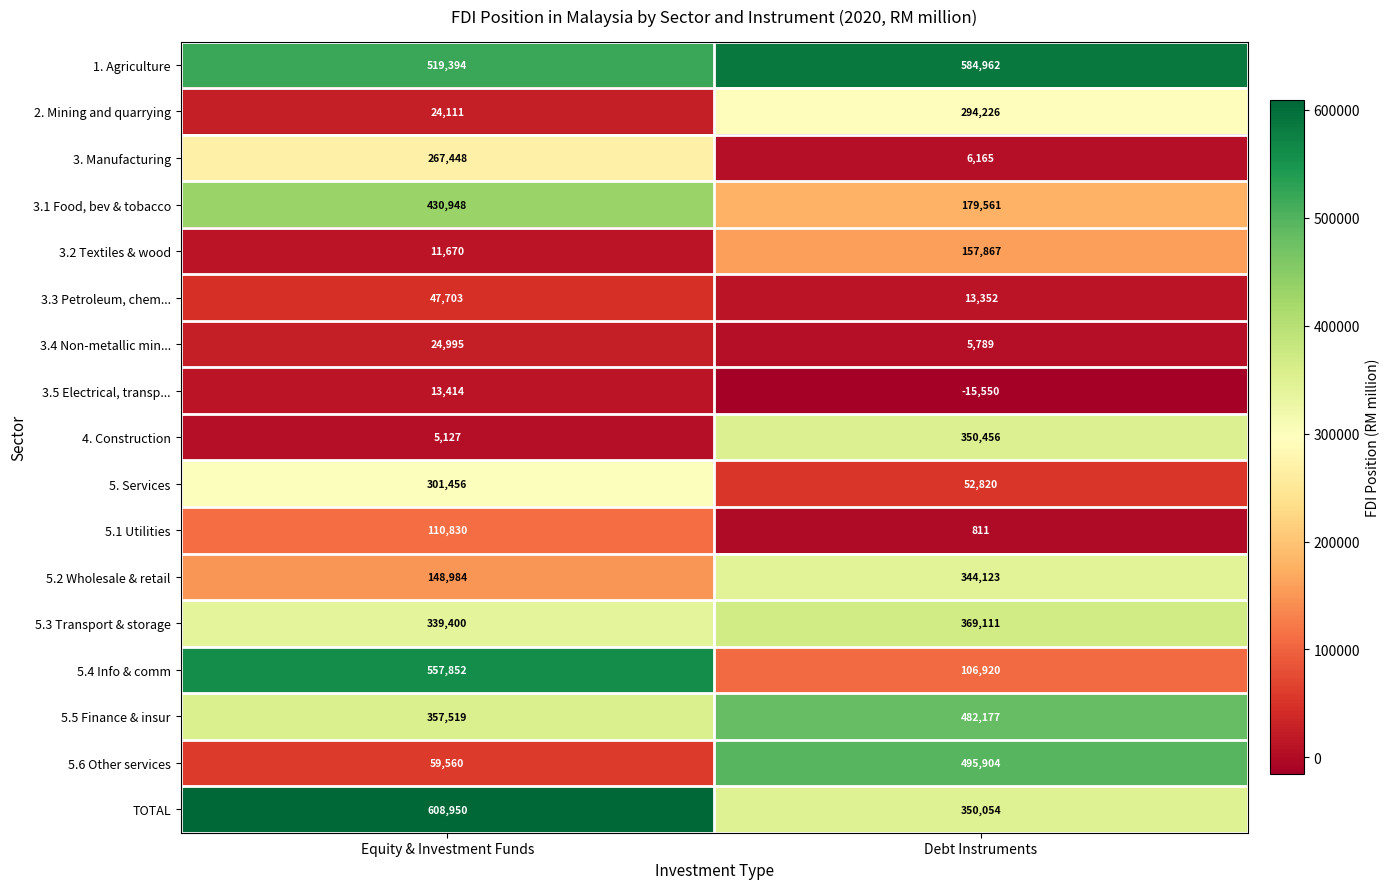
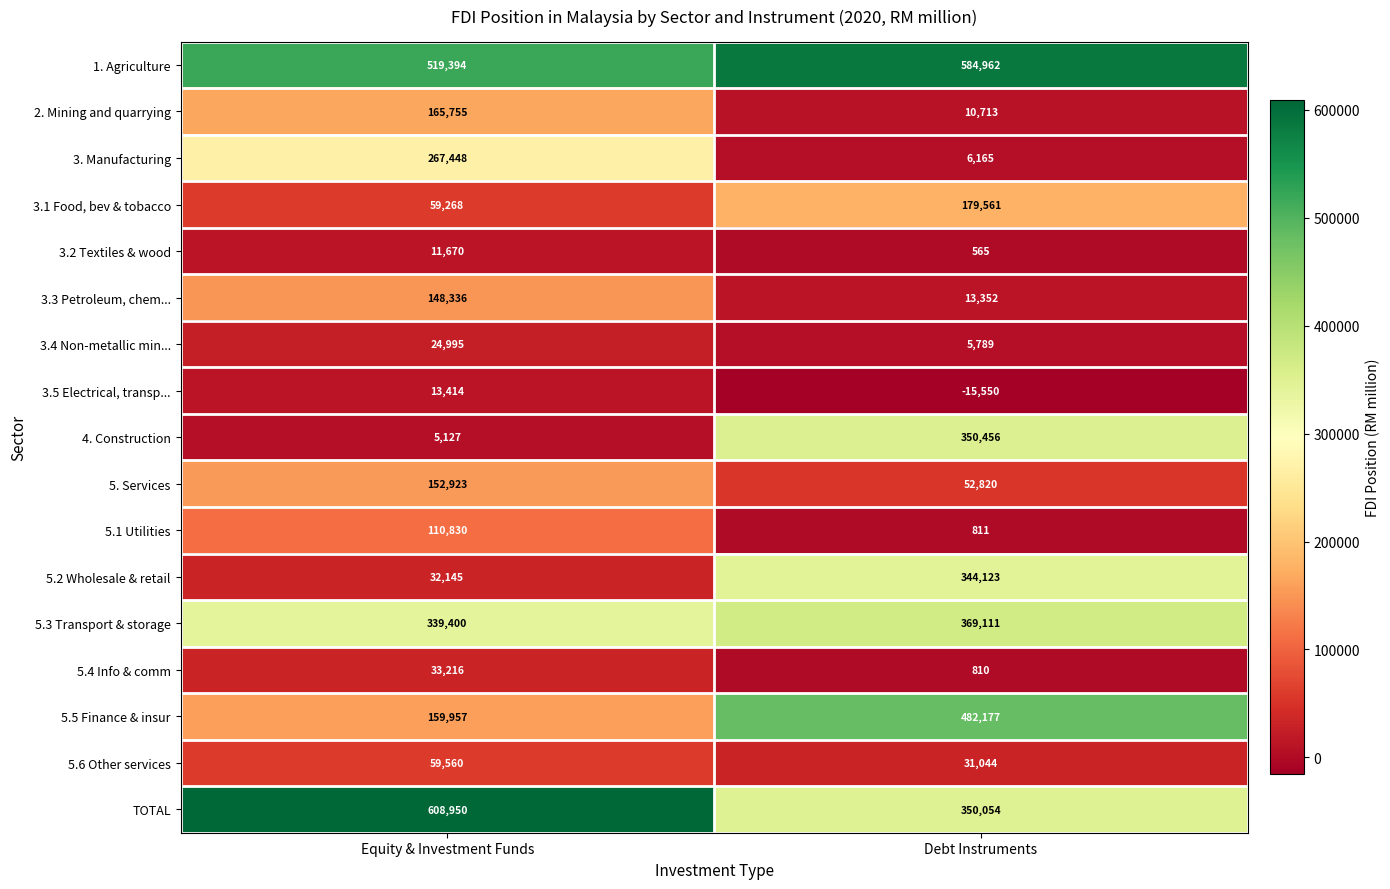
  {
    "1. Agriculture": {
      "Equity & Investment Funds": "519,394",
      "Debt Instruments": "584,962"
    },
    "2. Mining and quarrying": {
-     "Equity & Investment Funds": "24,111",
-     "Debt Instruments": "294,226"
+     "Equity & Investment Funds": "165,755",
+     "Debt Instruments": "10,713"
    },
    "3. Manufacturing": {
      "Equity & Investment Funds": "267,448",
      "Debt Instruments": "6,165"
    },
    "3.1 Food, bev & tobacco": {
-     "Equity & Investment Funds": "430,948",
+     "Equity & Investment Funds": "59,268",
      "Debt Instruments": "179,561"
    },
    "3.2 Textiles & wood": {
      "Equity & Investment Funds": "11,670",
-     "Debt Instruments": "157,867"
+     "Debt Instruments": "565"
    },
    "3.3 Petroleum, chem...": {
-     "Equity & Investment Funds": "47,703",
+     "Equity & Investment Funds": "148,336",
      "Debt Instruments": "13,352"
    },
    "3.4 Non-metallic min...": {
      "Equity & Investment Funds": "24,995",
      "Debt Instruments": "5,789"
    },
    "3.5 Electrical, transp...": {
      "Equity & Investment Funds": "13,414",
      "Debt Instruments": "-15,550"
    },
    "4. Construction": {
      "Equity & Investment Funds": "5,127",
      "Debt Instruments": "350,456"
    },
    "5. Services": {
-     "Equity & Investment Funds": "301,456",
+     "Equity & Investment Funds": "152,923",
      "Debt Instruments": "52,820"
    },
    "5.1 Utilities": {
      "Equity & Investment Funds": "110,830",
      "Debt Instruments": "811"
    },
    "5.2 Wholesale & retail": {
-     "Equity & Investment Funds": "148,984",
+     "Equity & Investment Funds": "32,145",
      "Debt Instruments": "344,123"
    },
    "5.3 Transport & storage": {
      "Equity & Investment Funds": "339,400",
      "Debt Instruments": "369,111"
    },
    "5.4 Info & comm": {
-     "Equity & Investment Funds": "557,852",
-     "Debt Instruments": "106,920"
+     "Equity & Investment Funds": "33,216",
+     "Debt Instruments": "810"
    },
    "5.5 Finance & insur": {
-     "Equity & Investment Funds": "357,519",
+     "Equity & Investment Funds": "159,957",
      "Debt Instruments": "482,177"
    },
    "5.6 Other services": {
      "Equity & Investment Funds": "59,560",
-     "Debt Instruments": "495,904"
+     "Debt Instruments": "31,044"
    },
    "TOTAL": {
      "Equity & Investment Funds": "608,950",
      "Debt Instruments": "350,054"
    }
  }
